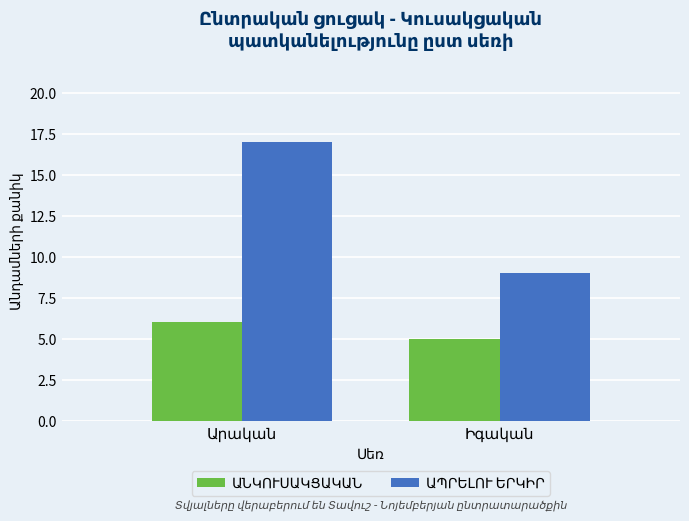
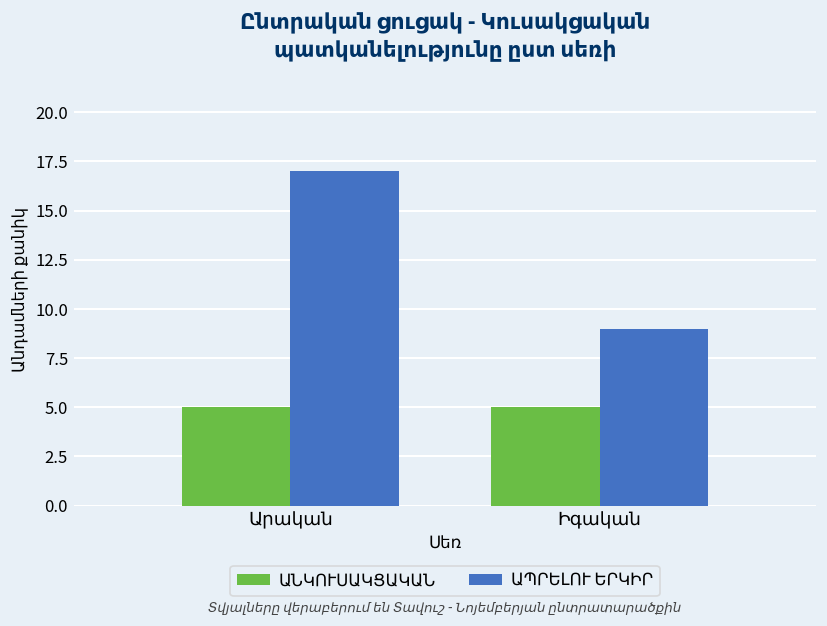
  {
    "ԱՆԿՈՒՍԱԿՑԱԿԱՆ": {
-     "Արական": 6,
+     "Արական": 5,
      "Իգական": 5
    },
    "ԱՊՐԵԼՈՒ ԵՐԿԻՐ": {
      "Արական": 17,
      "Իգական": 9
    }
  }
